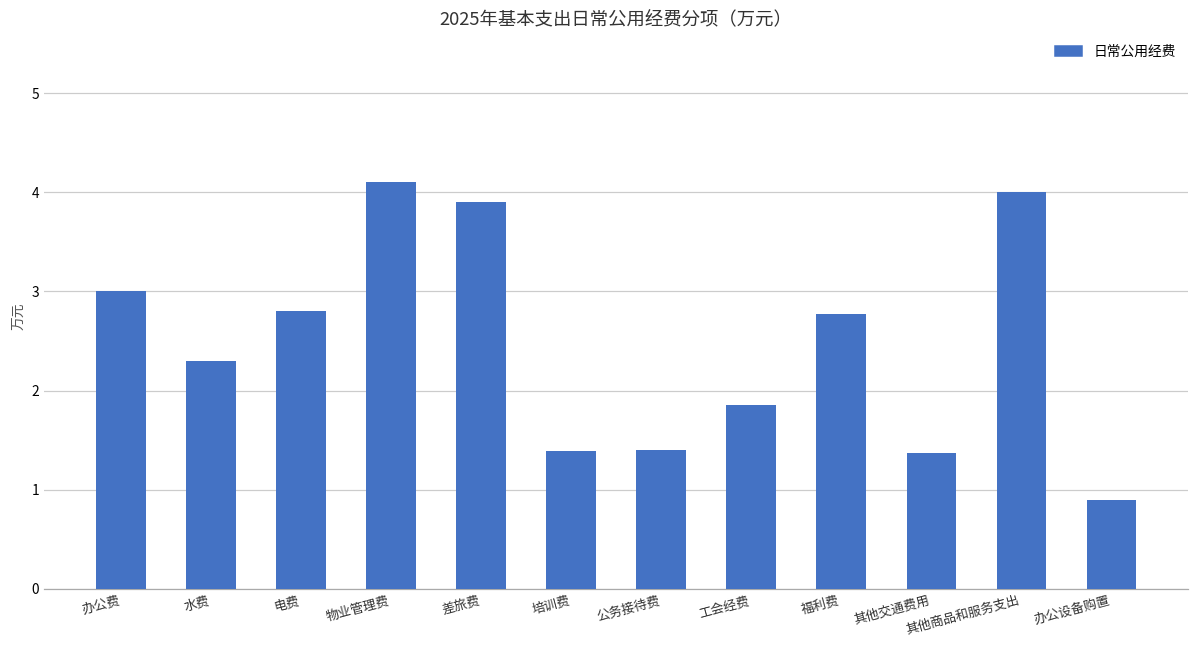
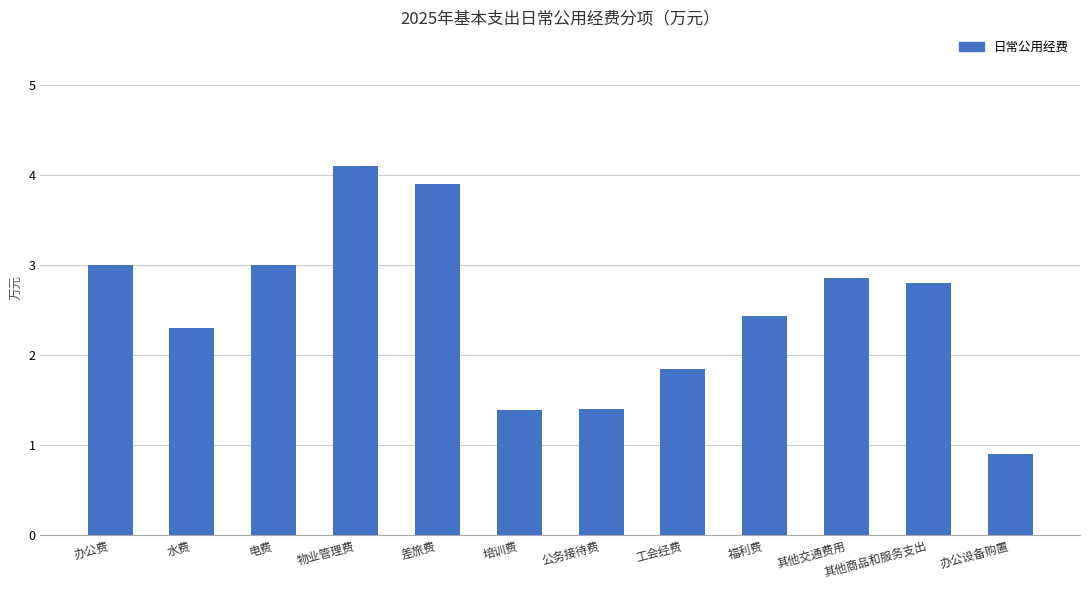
  {
    "办公费": 3.0,
    "水费": 2.3,
-   "电费": 2.8,
+   "电费": 3.0,
    "物业管理费": 4.1,
    "差旅费": 3.9,
    "培训费": 1.4,
    "公务接待费": 1.4,
    "工会经费": 1.9,
-   "福利费": 2.8,
-   "其他交通费用": 1.4,
-   "其他商品和服务支出": 4.0,
+   "福利费": 2.4,
+   "其他交通费用": 2.9,
+   "其他商品和服务支出": 2.8,
    "办公设备购置": 0.9
  }
